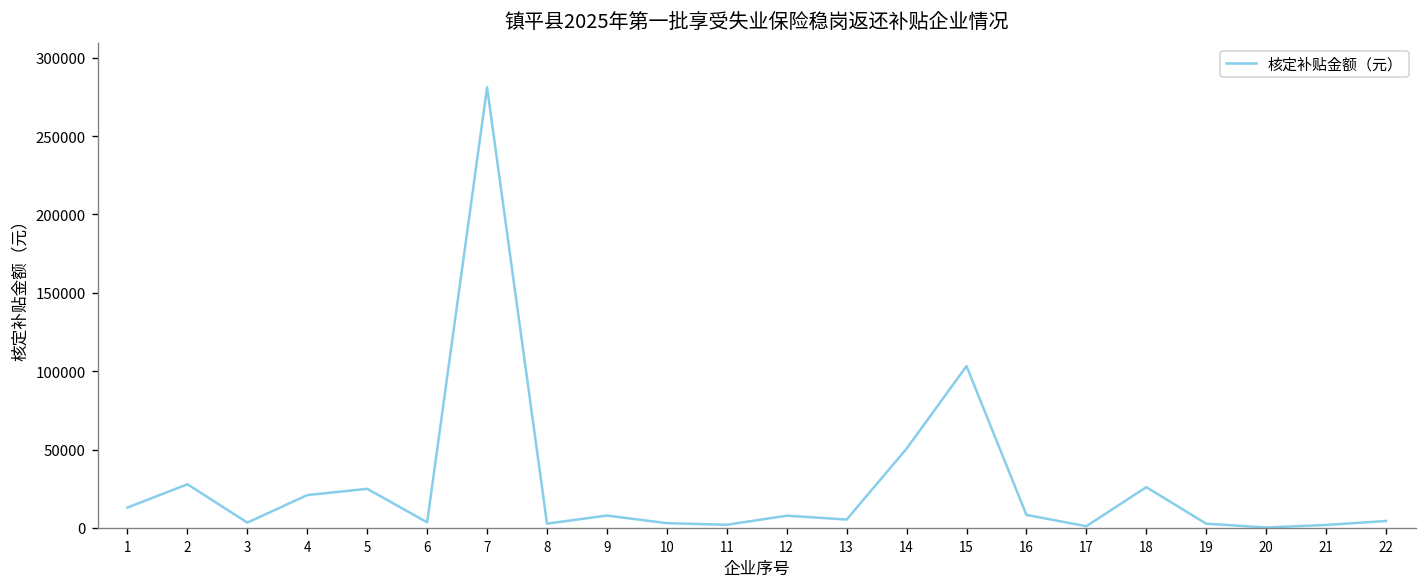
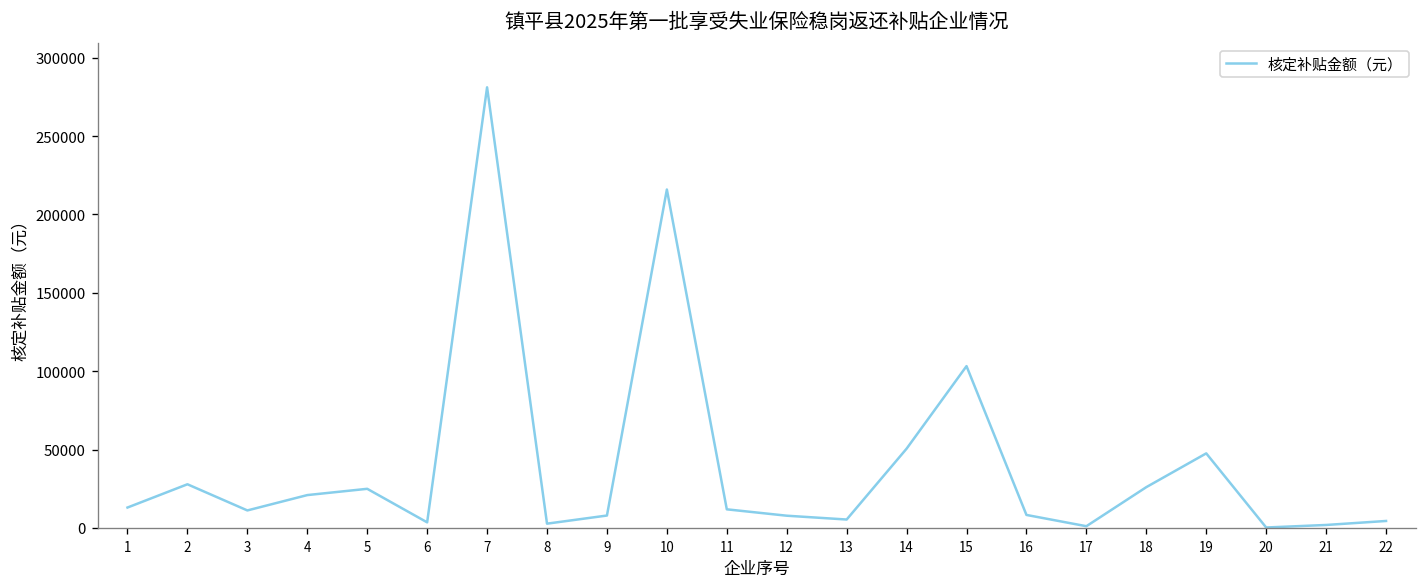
  {
    "1": 13000,
    "2": 28000,
-   "3": 3000,
+   "3": 11000,
    "4": 21000,
    "5": 25000,
    "6": 4000,
    "7": 281000,
    "8": 3000,
    "9": 8000,
-   "10": 3000,
-   "11": 2000,
+   "10": 216000,
+   "11": 12000,
    "12": 8000,
    "13": 5000,
    "14": 51000,
    "15": 103000,
    "16": 8000,
    "17": 1000,
    "18": 26000,
-   "19": 3000,
+   "19": 48000,
    "20": 0,
    "21": 2000,
    "22": 4000
  }
